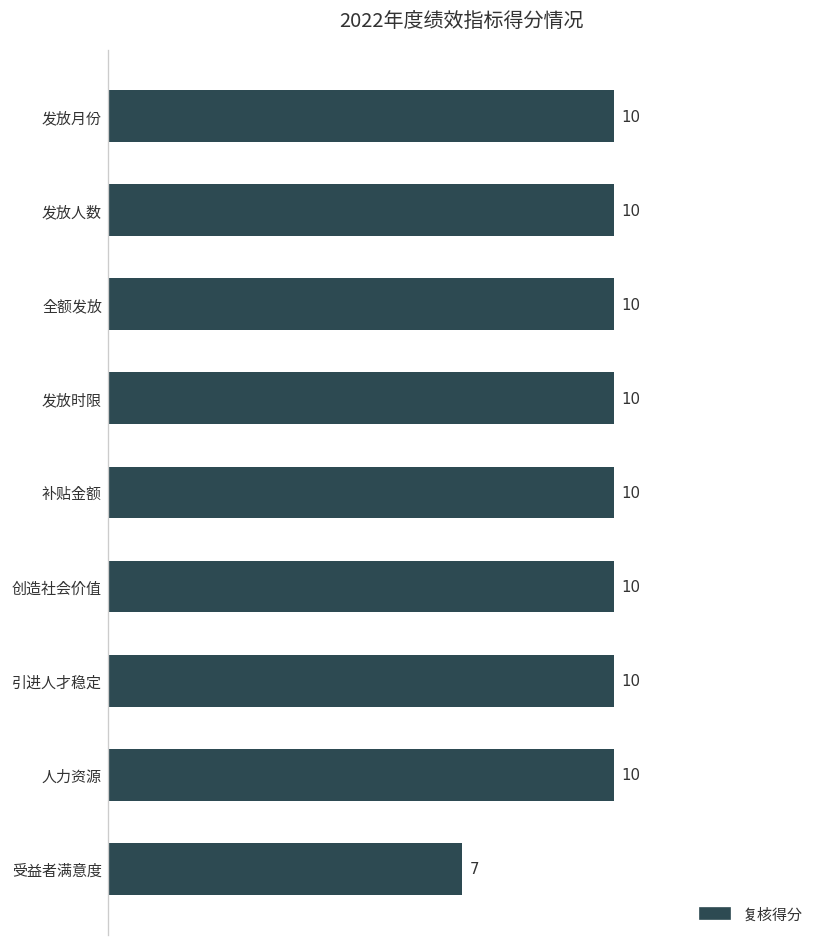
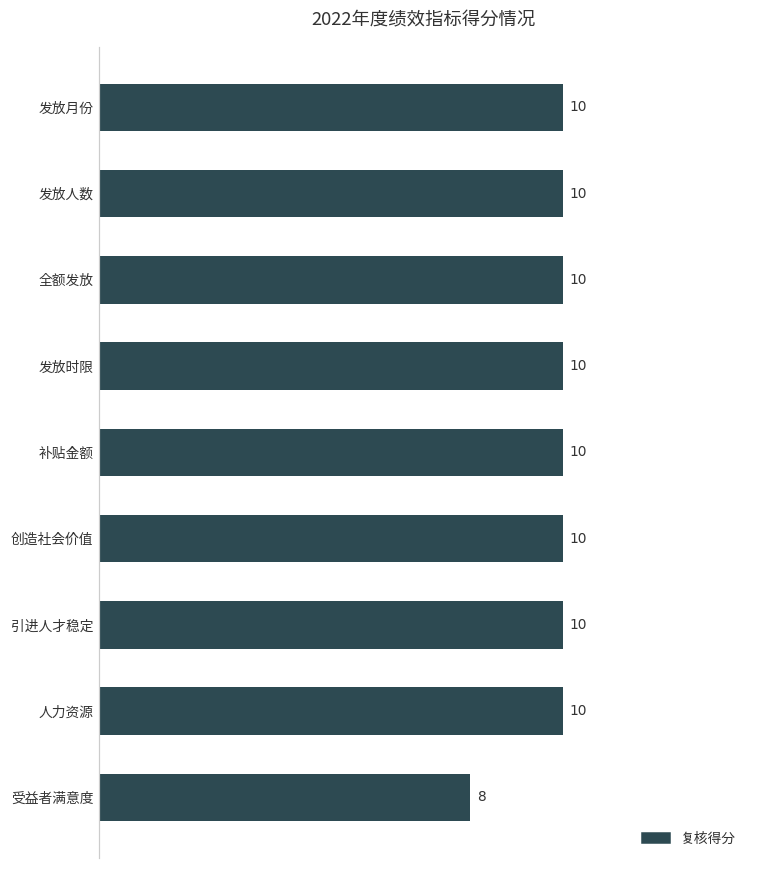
  {
    "发放月份": 10,
    "发放人数": 10,
    "全额发放": 10,
    "发放时限": 10,
    "补贴金额": 10,
    "创造社会价值": 10,
    "引进人才稳定": 10,
    "人力资源": 10,
-   "受益者满意度": 7
+   "受益者满意度": 8
  }
